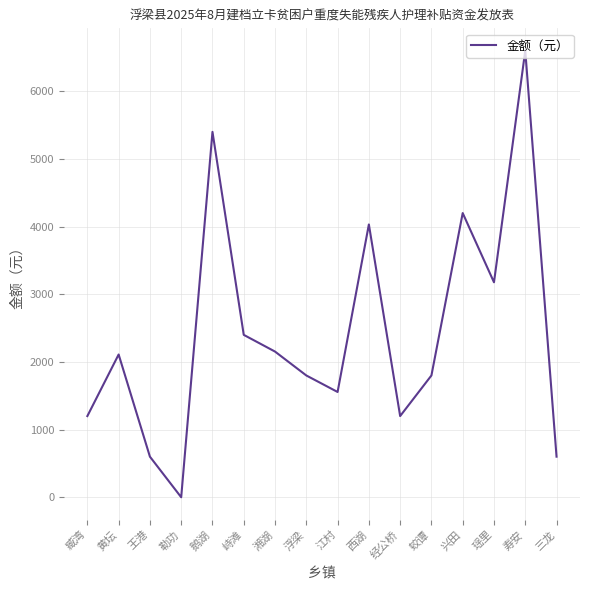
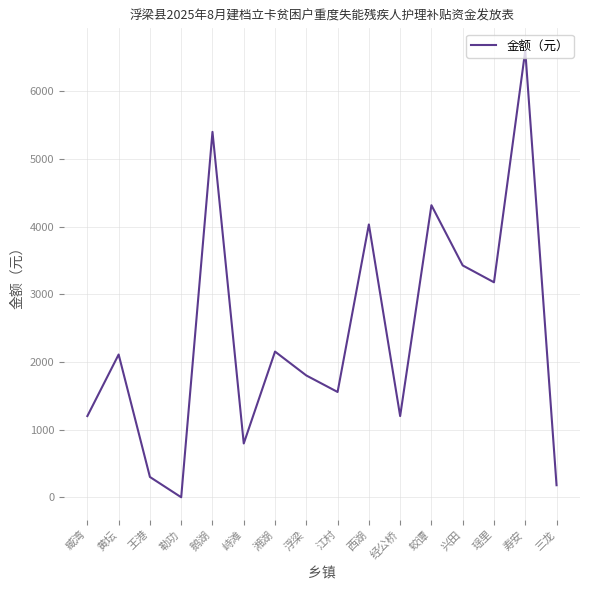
  {
    "臧湾": 1200,
    "黄坛": 2100,
-   "王港": 600,
+   "王港": 300,
    "勒功": 0,
    "鹅湖": 5400,
-   "峙滩": 2400,
+   "峙滩": 800,
    "湘湖": 2200,
    "浮梁": 1800,
    "江村": 1600,
    "西湖": 4000,
    "经公桥": 1200,
-   "蛟谭": 1800,
-   "兴田": 4200,
+   "蛟谭": 4300,
+   "兴田": 3400,
    "瑶里": 3200,
-   "三龙": 600
+   "三龙": 200
  }
